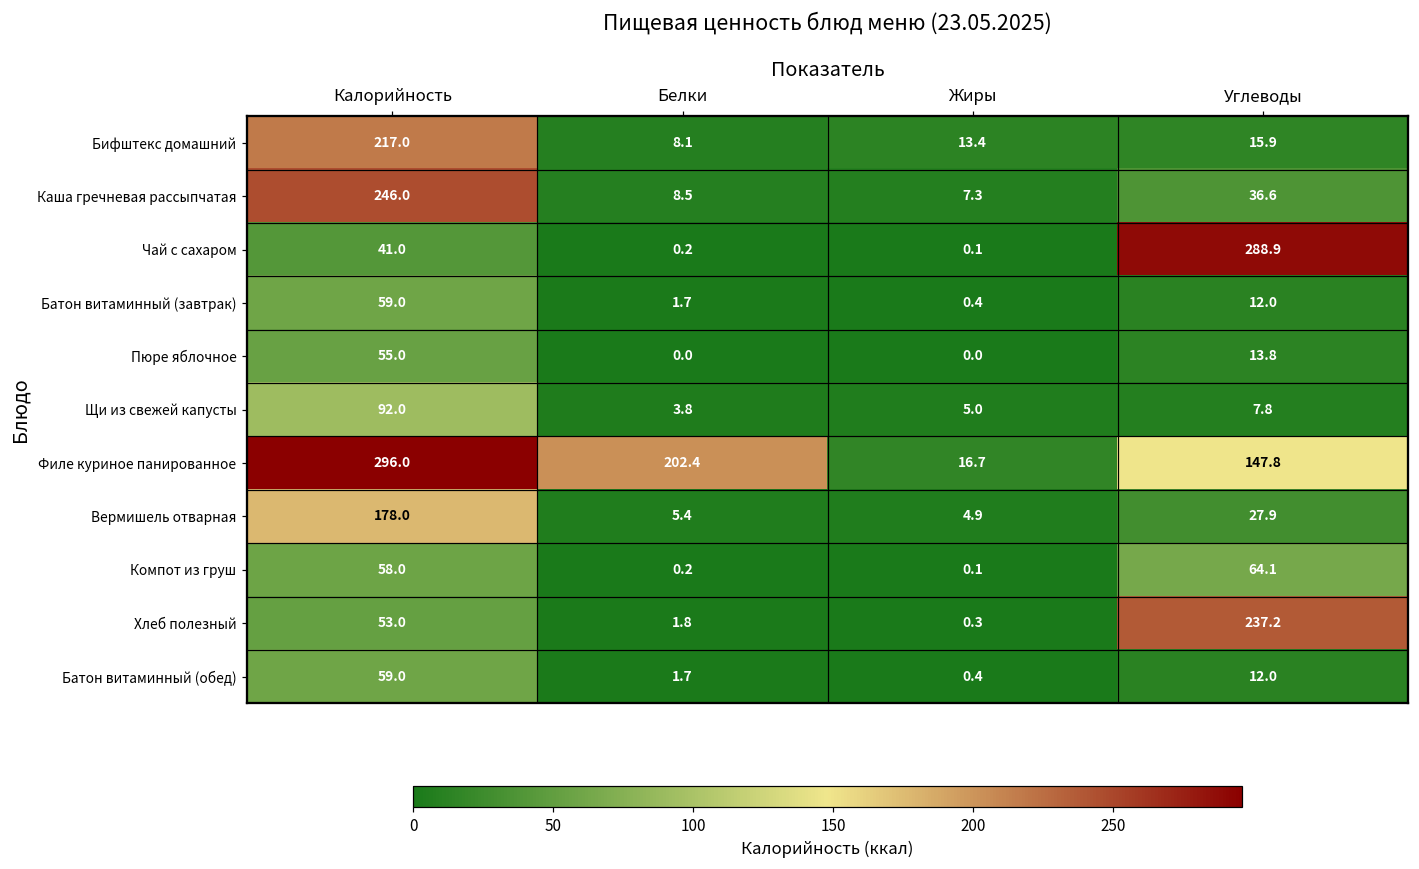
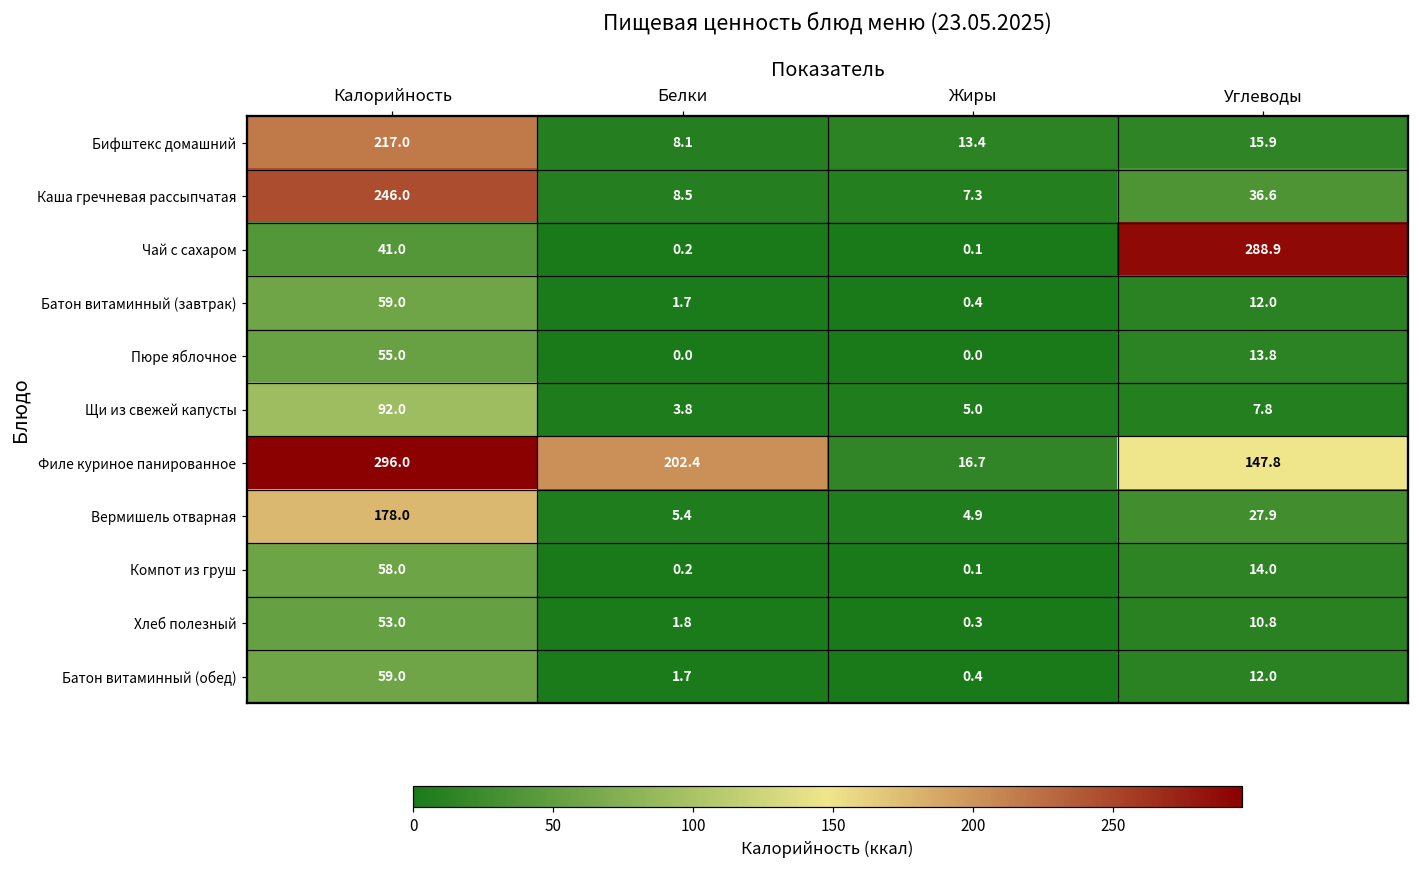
  {
    "Бифштекс домашний": {
      "Калорийность": 217.0,
      "Белки": 8.1,
      "Жиры": 13.4,
      "Углеводы": 15.9
    },
    "Каша гречневая рассыпчатая": {
      "Калорийность": 246.0,
      "Белки": 8.5,
      "Жиры": 7.3,
      "Углеводы": 36.6
    },
    "Чай с сахаром": {
      "Калорийность": 41.0,
      "Белки": 0.2,
      "Жиры": 0.1,
      "Углеводы": 288.9
    },
    "Батон витаминный (завтрак)": {
      "Калорийность": 59.0,
      "Белки": 1.7,
      "Жиры": 0.4,
      "Углеводы": 12.0
    },
    "Пюре яблочное": {
      "Калорийность": 55.0,
      "Белки": 0.0,
      "Жиры": 0.0,
      "Углеводы": 13.8
    },
    "Щи из свежей капусты": {
      "Калорийность": 92.0,
      "Белки": 3.8,
      "Жиры": 5.0,
      "Углеводы": 7.8
    },
    "Филе куриное панированное": {
      "Калорийность": 296.0,
      "Белки": 202.4,
      "Жиры": 16.7,
      "Углеводы": 147.8
    },
    "Вермишель отварная": {
      "Калорийность": 178.0,
      "Белки": 5.4,
      "Жиры": 4.9,
      "Углеводы": 27.9
    },
    "Компот из груш": {
      "Калорийность": 58.0,
      "Белки": 0.2,
      "Жиры": 0.1,
-     "Углеводы": 64.1
+     "Углеводы": 14.0
    },
    "Хлеб полезный": {
      "Калорийность": 53.0,
      "Белки": 1.8,
      "Жиры": 0.3,
-     "Углеводы": 237.2
+     "Углеводы": 10.8
    },
    "Батон витаминный (обед)": {
      "Калорийность": 59.0,
      "Белки": 1.7,
      "Жиры": 0.4,
      "Углеводы": 12.0
    }
  }
